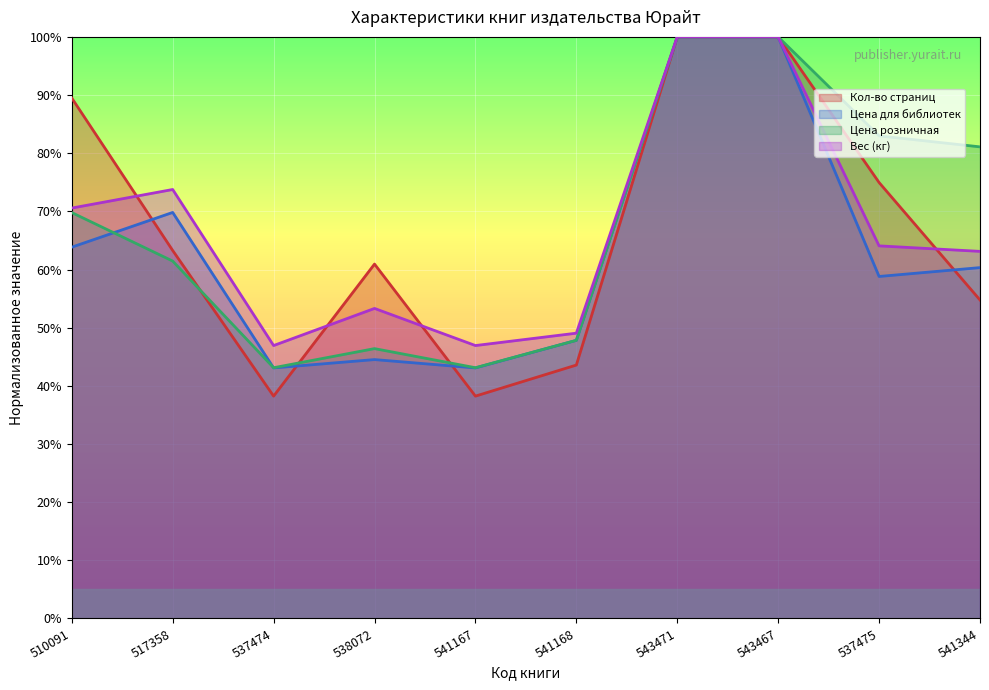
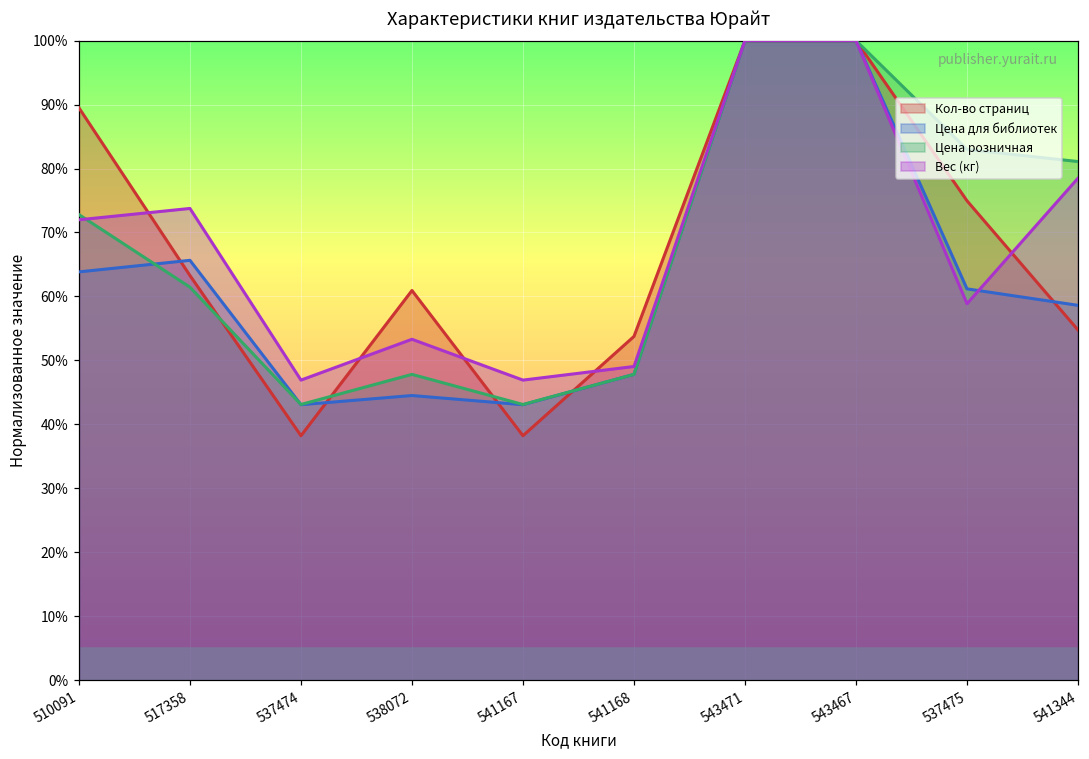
  {
    "Кол-во страниц": {
      "510091": "89%",
      "517358": "63%",
      "537474": "38%",
      "538072": "61%",
      "541167": "38%",
-     "541168": "44%",
+     "541168": "54%",
      "537475": "75%",
      "541344": "55%"
    },
    "Цена для библиотек": {
      "510091": "64%",
-     "517358": "70%",
+     "517358": "66%",
      "538072": "45%",
-     "537475": "59%",
-     "541344": "60%"
+     "537475": "61%",
+     "541344": "59%"
    },
    "Цена розничная": {
-     "510091": "70%",
+     "510091": "73%",
      "517358": "61%",
-     "538072": "46%",
+     "538072": "48%",
      "541344": "81%"
    },
    "Вес (кг)": {
-     "510091": "71%",
+     "510091": "72%",
      "517358": "74%",
      "537474": "47%",
      "538072": "53%",
      "541167": "47%",
      "541168": "49%",
-     "537475": "64%",
-     "541344": "63%"
+     "537475": "59%",
+     "541344": "78%"
    }
  }
